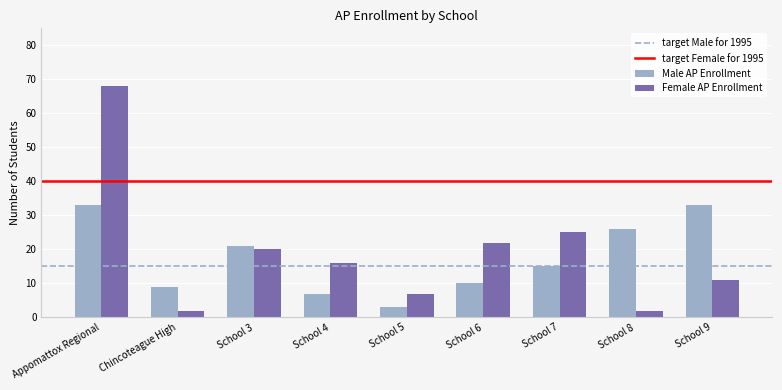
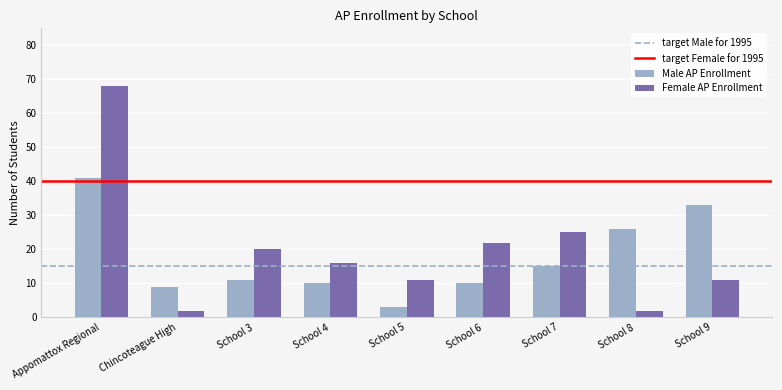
  {
    "Male AP Enrollment": {
-     "Appomattox Regional": 33,
+     "Appomattox Regional": 41,
      "Chincoteague High": 9,
-     "School 3": 21,
-     "School 4": 7,
+     "School 3": 11,
+     "School 4": 10,
      "School 5": 3,
      "School 6": 10,
      "School 7": 15,
      "School 8": 26,
      "School 9": 33
    },
    "Female AP Enrollment": {
      "Appomattox Regional": 68,
      "Chincoteague High": 2,
      "School 3": 20,
      "School 4": 16,
-     "School 5": 7,
+     "School 5": 11,
      "School 6": 22,
      "School 7": 25,
      "School 8": 2,
      "School 9": 11
    }
  }
